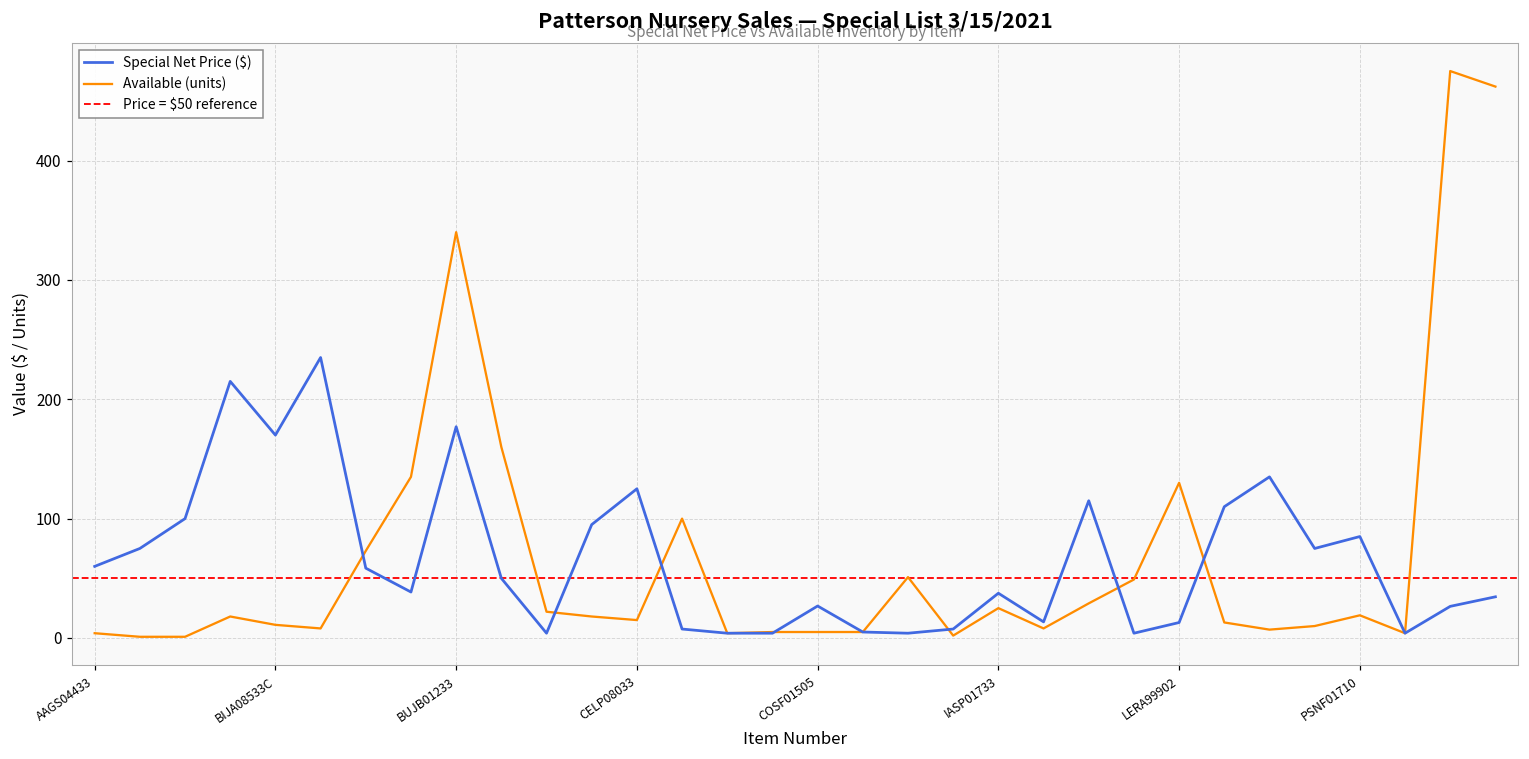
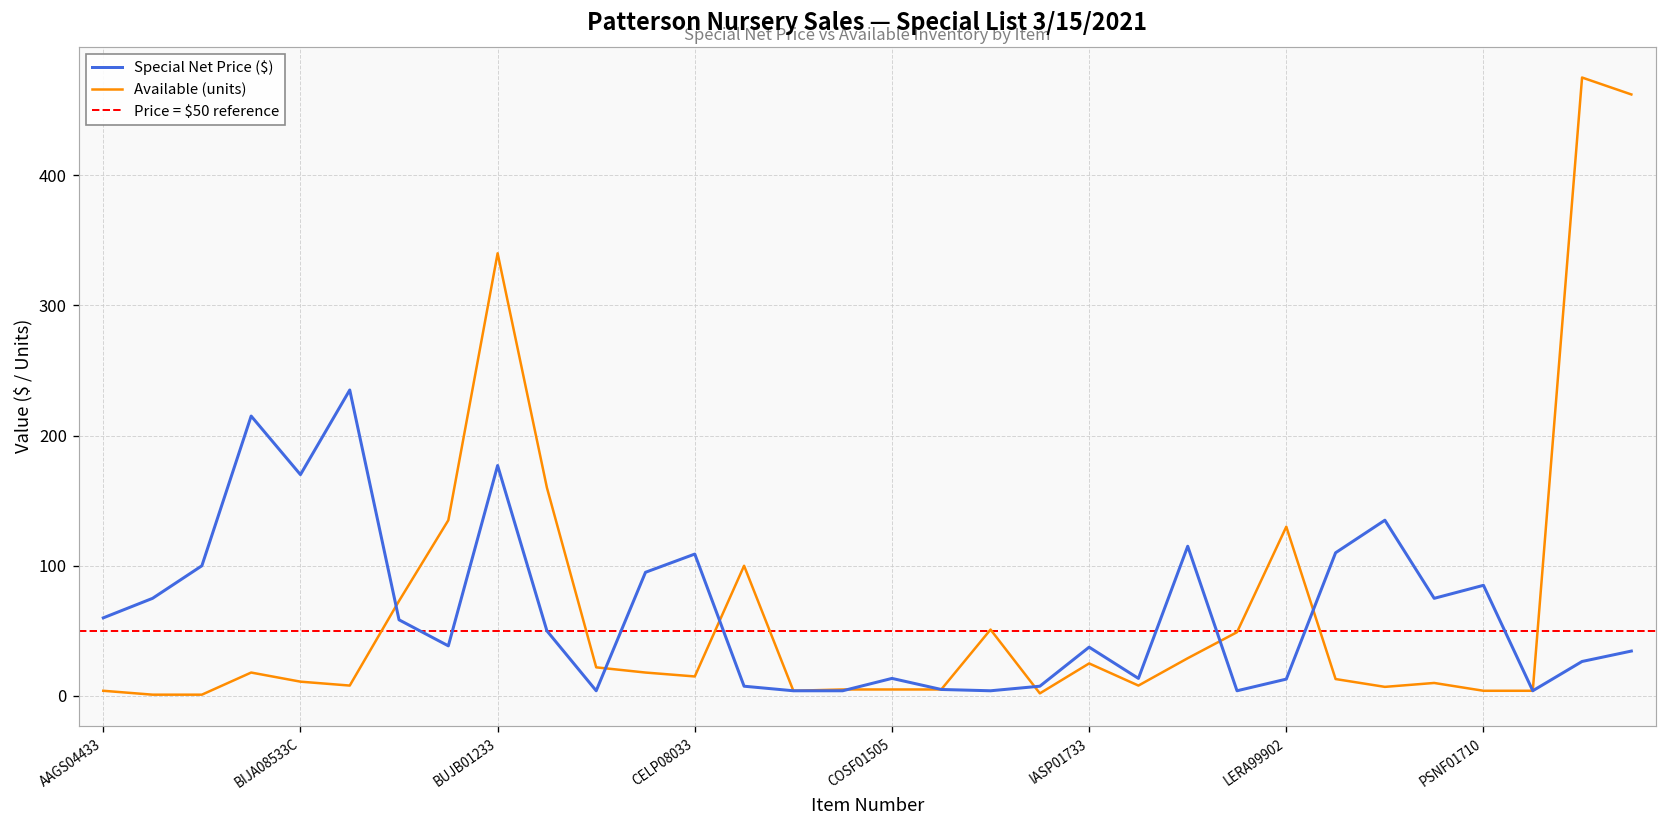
  {
    "Special Net Price ($)": {
      "AAGS04433": 60,
      "BIJA08533C": 170,
      "BUJB01233": 177,
-     "CELP08033": 125,
-     "COSF01505": 27,
+     "CELP08033": 109,
+     "COSF01505": 14,
      "IASP01733": 38,
      "LERA99902": 13,
      "PSNF01710": 85
    },
    "Available (units)": {
      "AAGS04433": 4,
      "BIJA08533C": 11,
      "BUJB01233": 340,
      "CELP08033": 15,
      "COSF01505": 5,
      "IASP01733": 25,
      "LERA99902": 130,
-     "PSNF01710": 19
+     "PSNF01710": 4
    }
  }
